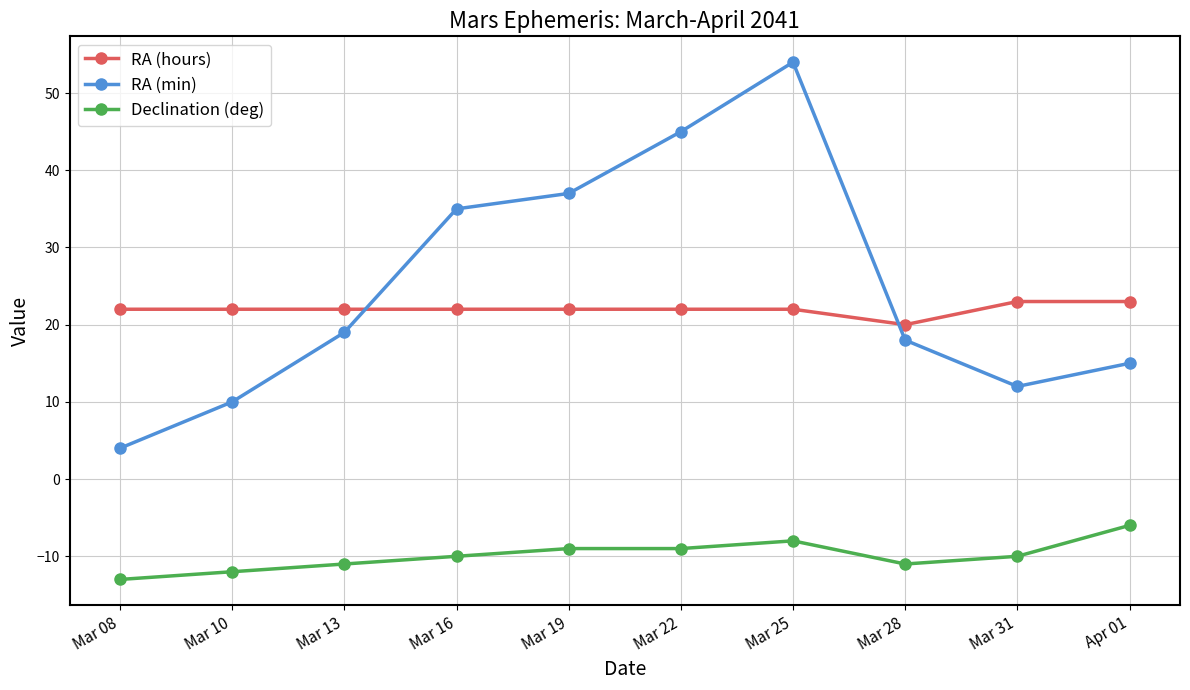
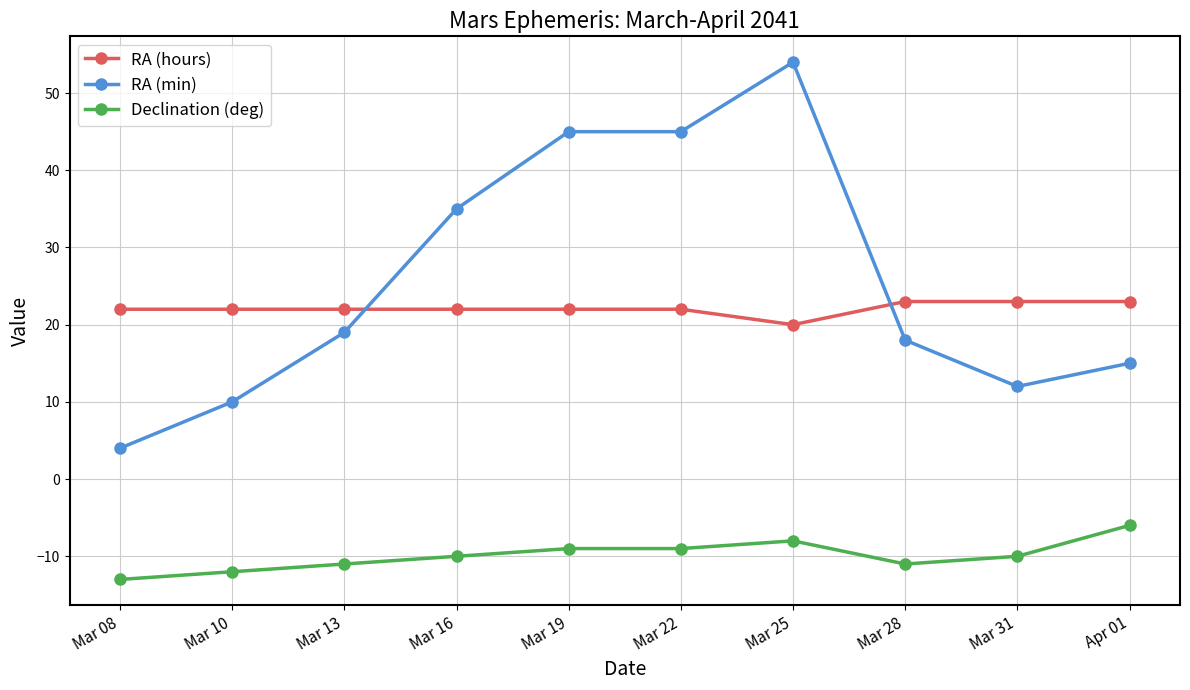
  {
    "RA (hours)": {
      "Mar 08": 22,
      "Mar 10": 22,
      "Mar 13": 22,
      "Mar 16": 22,
      "Mar 19": 22,
      "Mar 22": 22,
-     "Mar 25": 22,
-     "Mar 28": 20,
+     "Mar 25": 20,
+     "Mar 28": 23,
      "Mar 31": 23,
      "Apr 01": 23
    },
    "RA (min)": {
      "Mar 08": 4,
      "Mar 10": 10,
      "Mar 13": 19,
      "Mar 16": 35,
-     "Mar 19": 37,
+     "Mar 19": 45,
      "Mar 22": 45,
      "Mar 25": 54,
      "Mar 28": 18,
      "Mar 31": 12,
      "Apr 01": 15
    },
    "Declination (deg)": {
      "Mar 08": -13,
      "Mar 10": -12,
      "Mar 13": -11,
      "Mar 16": -10,
      "Mar 19": -9,
      "Mar 22": -9,
      "Mar 25": -8,
      "Mar 28": -11,
      "Mar 31": -10,
      "Apr 01": -6
    }
  }
